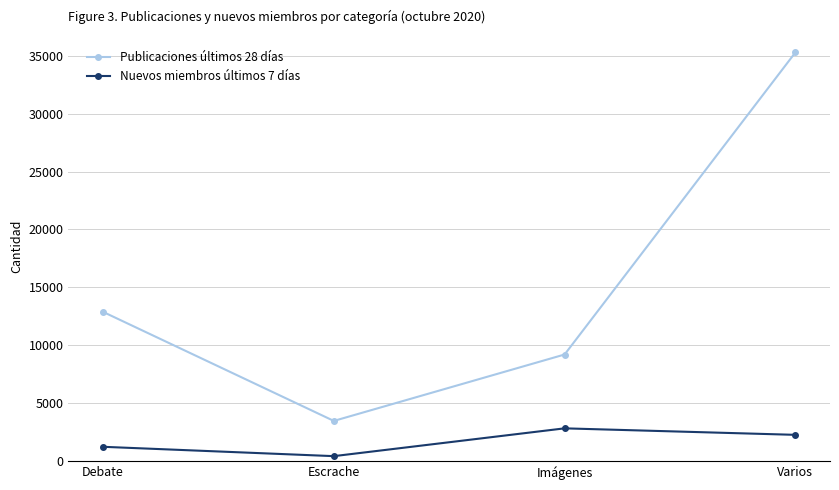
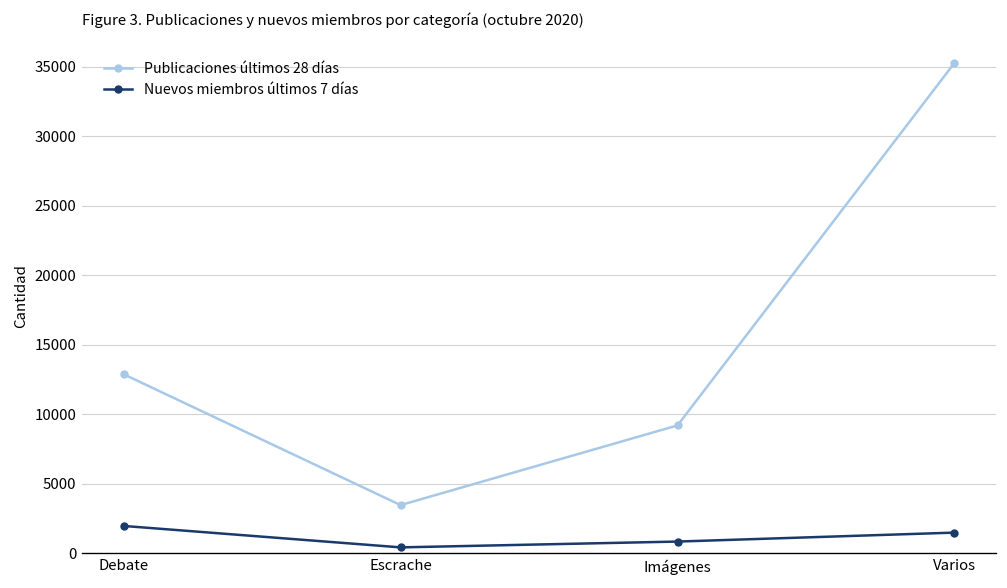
  {
    "Publicaciones últimos 28 días": {
      "Debate": 12900,
      "Escrache": 3500,
      "Imágenes": 9200,
      "Varios": 35300
    },
    "Nuevos miembros últimos 7 días": {
-     "Debate": 1200,
+     "Debate": 2000,
      "Escrache": 400,
-     "Imágenes": 2800,
-     "Varios": 2300
+     "Imágenes": 900,
+     "Varios": 1500
    }
  }
